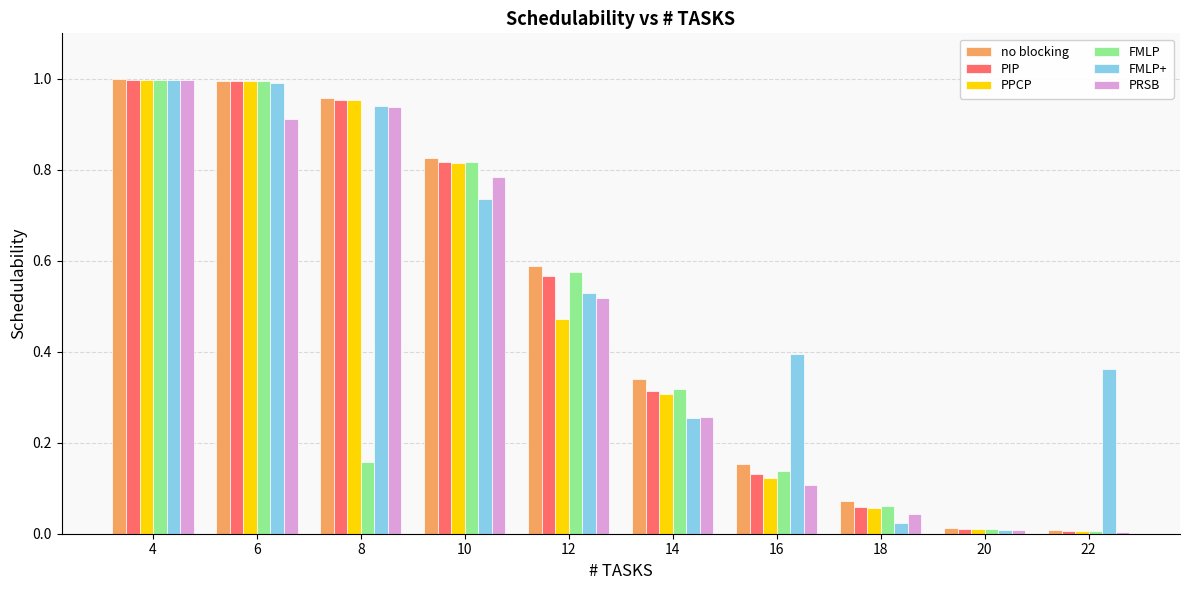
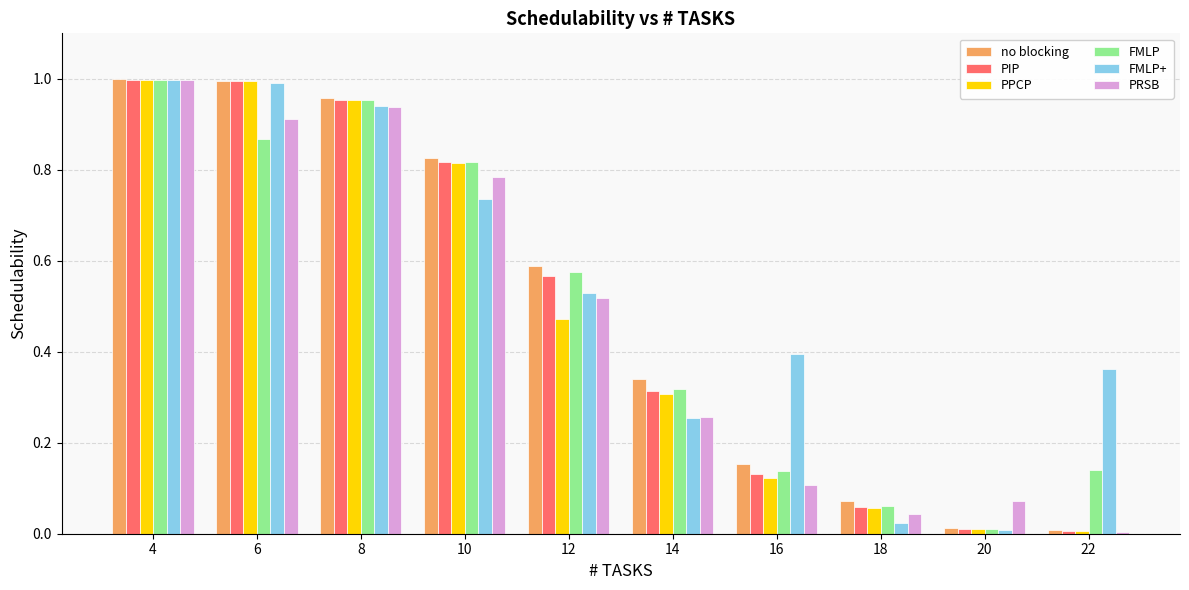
  {
    "PPCP": {
      "4": 1.00,
      "6": 1.00,
      "8": 0.95,
      "10": 0.82,
      "12": 0.47,
      "14": 0.31,
      "16": 0.12,
      "18": 0.06,
      "20": 0.01,
      "22": 0.01
    },
    "FMLP": {
      "4": 1.00,
-     "6": 1.00,
-     "8": 0.16,
+     "6": 0.87,
+     "8": 0.95,
      "10": 0.82,
      "12": 0.58,
      "14": 0.32,
      "16": 0.14,
      "18": 0.06,
      "20": 0.01,
-     "22": 0.01
+     "22": 0.14
    },
    "FMLP+": {
      "4": 1.00,
      "6": 0.99,
      "8": 0.94,
      "10": 0.73,
      "12": 0.53,
      "14": 0.25,
      "16": 0.40,
      "18": 0.02,
      "20": 0.01,
      "22": 0.36
    },
    "PRSB": {
      "4": 1.00,
      "6": 0.91,
      "8": 0.94,
      "10": 0.78,
      "12": 0.52,
      "14": 0.26,
      "16": 0.11,
      "18": 0.04,
-     "20": 0.01
+     "20": 0.07
    }
  }
